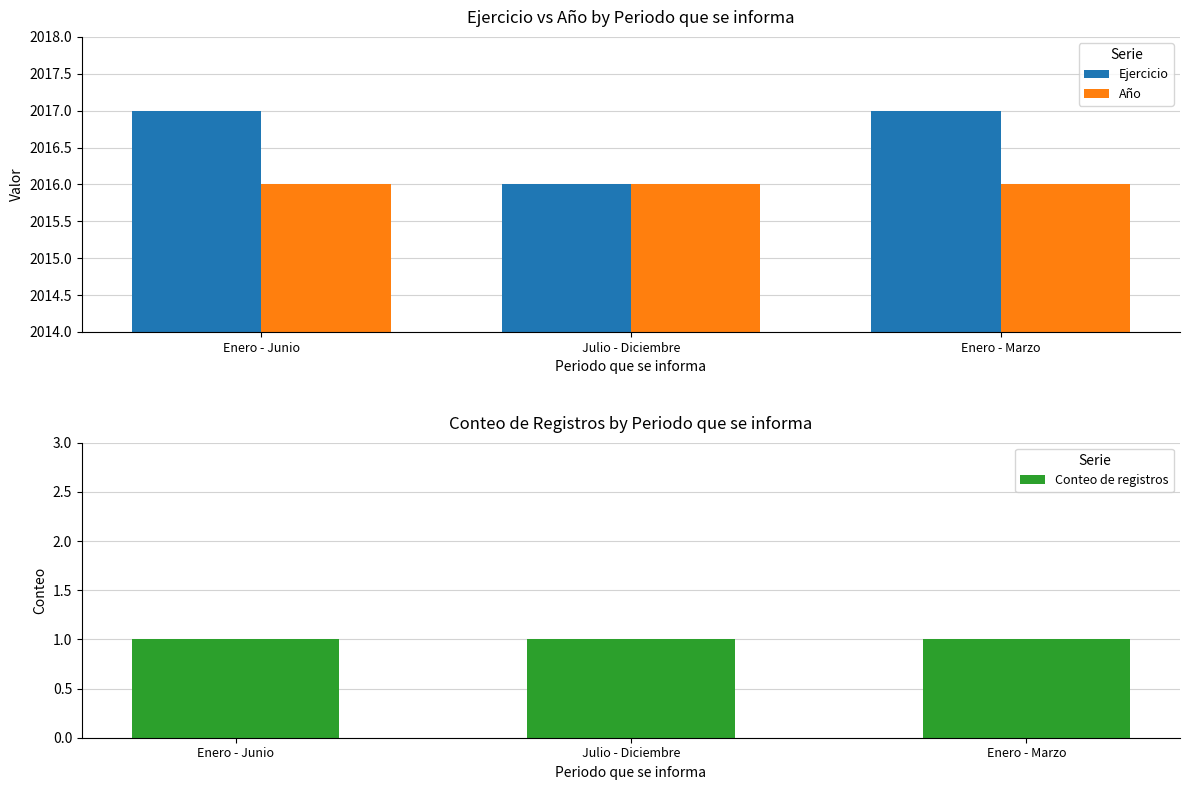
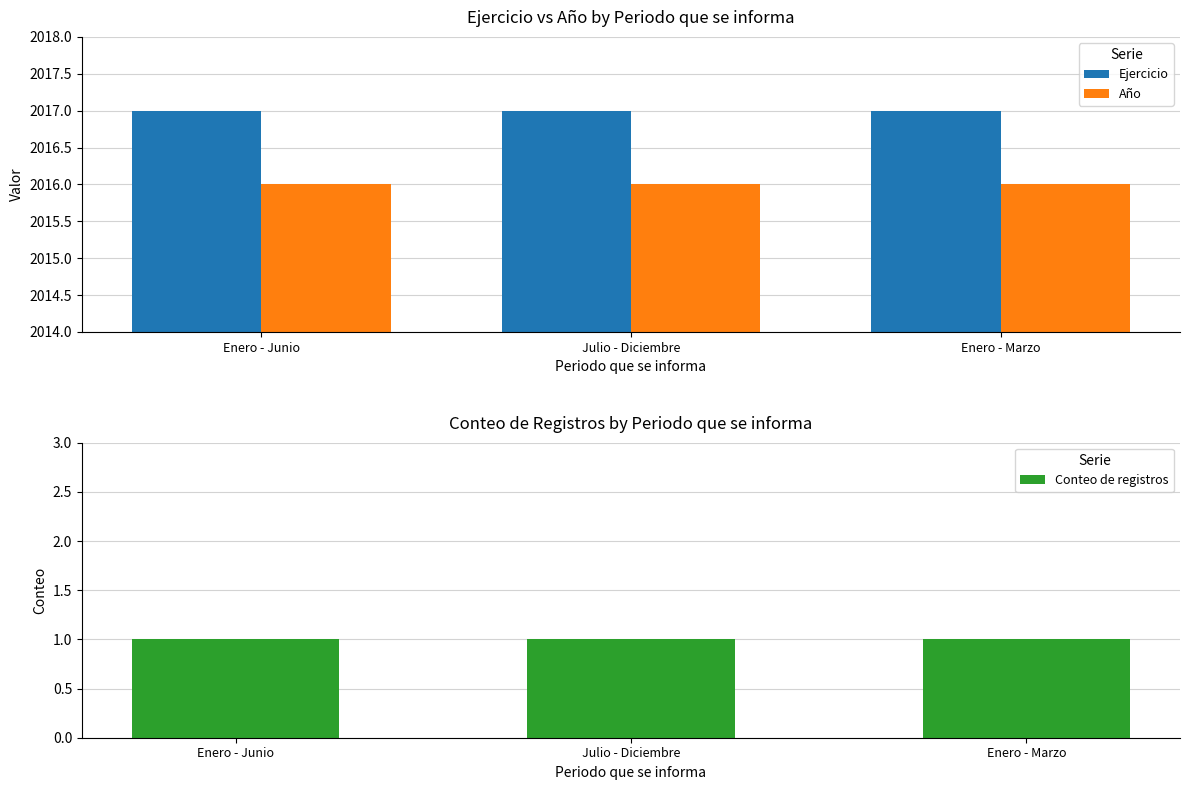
  {
    "Ejercicio vs Año by Periodo que se informa": {
      "Ejercicio": {
        "Enero - Junio": 2017,
-       "Julio - Diciembre": 2016,
+       "Julio - Diciembre": 2017,
        "Enero - Marzo": 2017
      },
      "Año": {
        "Enero - Junio": 2016,
        "Julio - Diciembre": 2016,
        "Enero - Marzo": 2016
      }
    },
    "Conteo de Registros by Periodo que se informa": {
      "Enero - Junio": 1.0,
      "Julio - Diciembre": 1.0,
      "Enero - Marzo": 1.0
    }
  }
